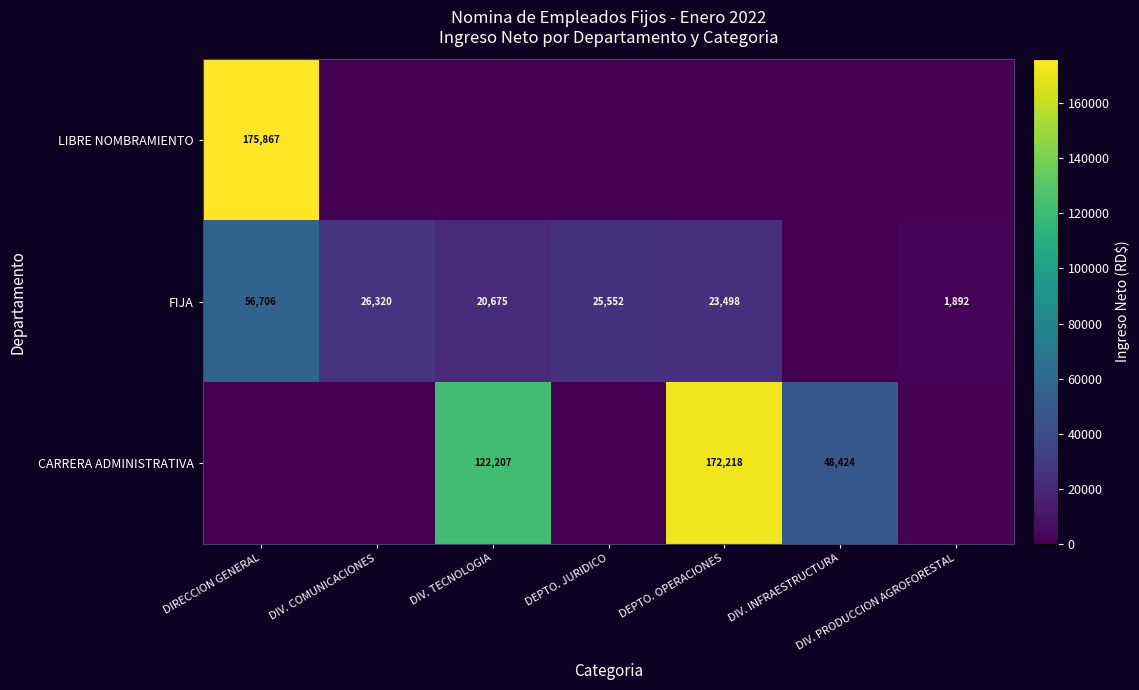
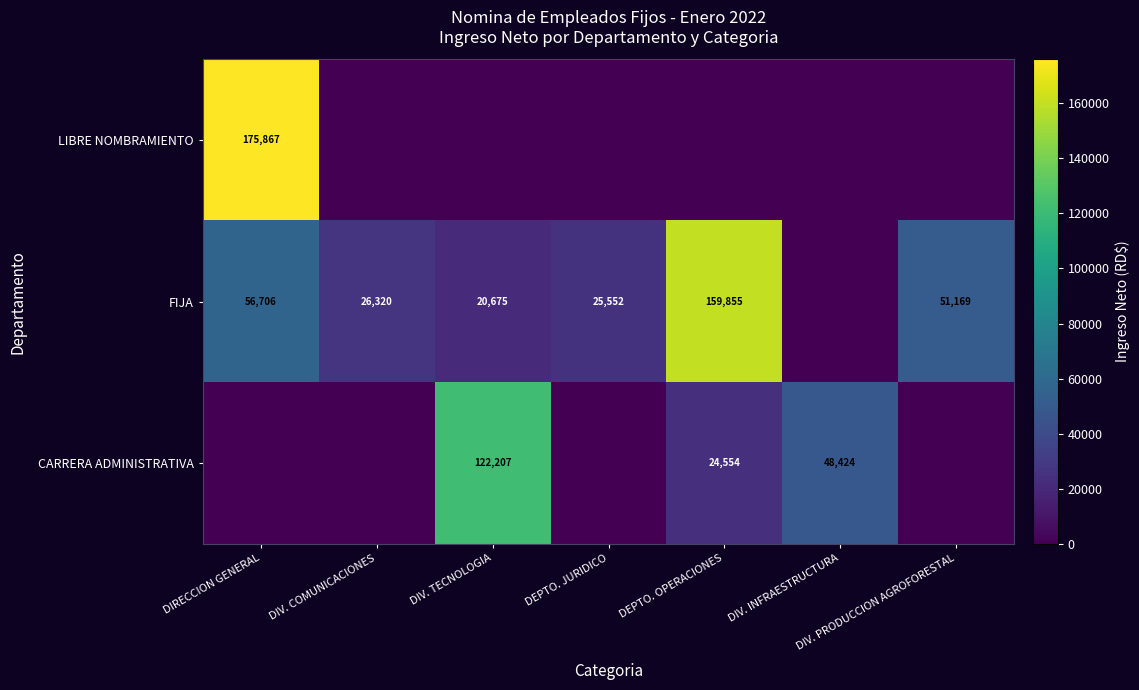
  {
    "LIBRE NOMBRAMIENTO": {
      "DIRECCION GENERAL": "175,867"
    },
    "FIJA": {
      "DIRECCION GENERAL": "56,706",
      "DIV. COMUNICACIONES": "26,320",
      "DIV. TECNOLOGIA": "20,675",
      "DEPTO. JURIDICO": "25,552",
-     "DEPTO. OPERACIONES": "23,498",
-     "DIV. PRODUCCION AGROFORESTAL": "1,892"
+     "DEPTO. OPERACIONES": "159,855",
+     "DIV. PRODUCCION AGROFORESTAL": "51,169"
    },
    "CARRERA ADMINISTRATIVA": {
      "DIV. TECNOLOGIA": "122,207",
-     "DEPTO. OPERACIONES": "172,218",
+     "DEPTO. OPERACIONES": "24,554",
      "DIV. INFRAESTRUCTURA": "48,424"
    }
  }
